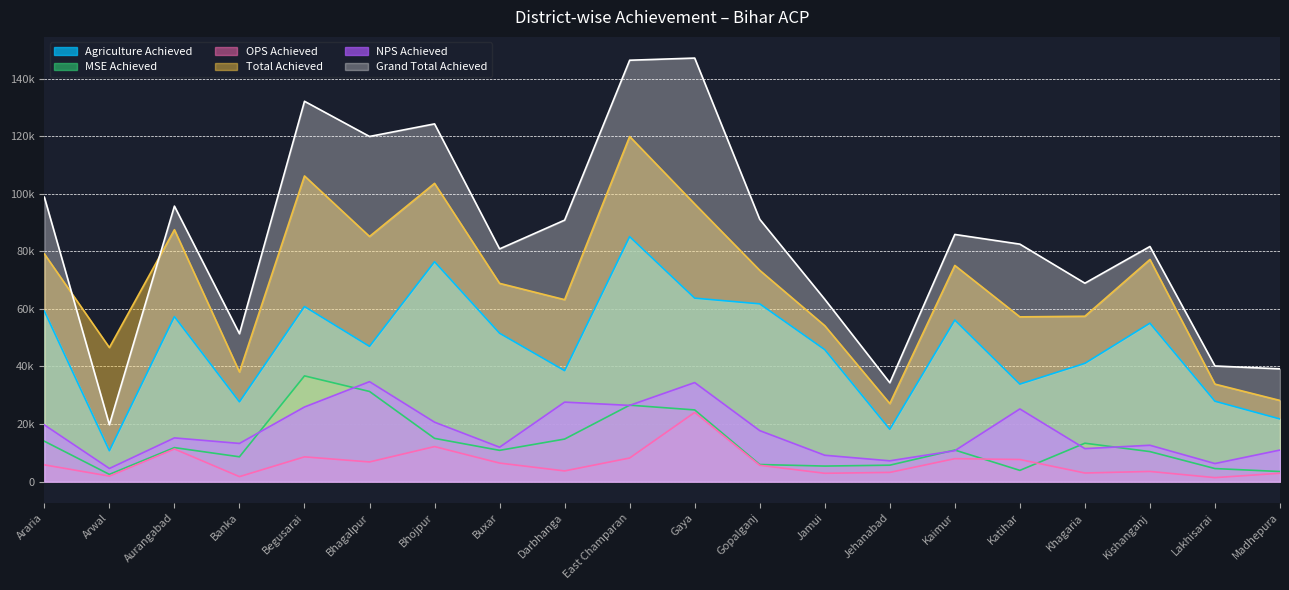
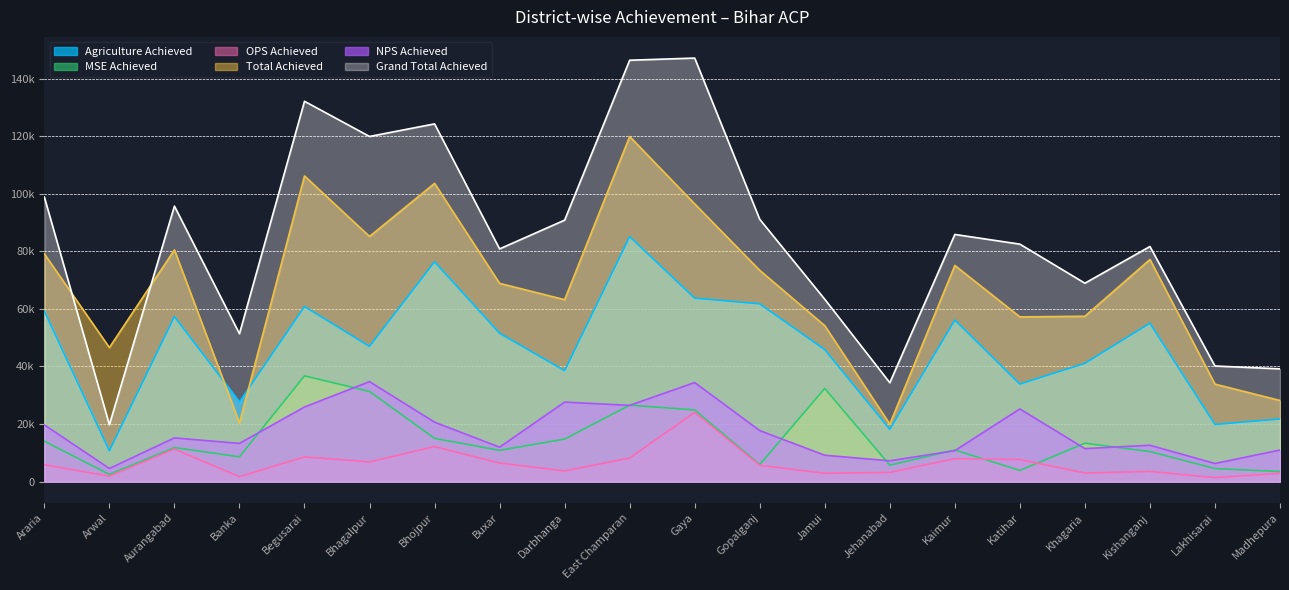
  {
    "Agriculture Achieved": {
      "Araria": 59000,
      "Arwal": 11000,
      "Aurangabad": 57000,
      "Banka": 28000,
      "Begusarai": 61000,
      "Bhagalpur": 47000,
      "Bhojpur": 76000,
      "Buxar": 52000,
      "Darbhanga": 39000,
      "East Champaran": 85000,
      "Gaya": 64000,
      "Gopalganj": 62000,
      "Jamui": 46000,
      "Jehanabad": 18000,
      "Kaimur": 56000,
      "Katihar": 34000,
      "Khagaria": 41000,
      "Kishanganj": 55000,
-     "Lakhisarai": 28000,
+     "Lakhisarai": 20000,
      "Madhepura": 22000
    },
    "MSE Achieved": {
      "Araria": 14000,
      "Banka": 9000,
      "Begusarai": 37000,
      "Bhagalpur": 31000,
      "Bhojpur": 15000,
      "Buxar": 11000,
      "Darbhanga": 15000,
-     "Jamui": 5000,
+     "Jamui": 32000,
      "Jehanabad": 6000,
      "Katihar": 4000,
      "Khagaria": 13000,
      "Kishanganj": 10000,
      "Lakhisarai": 5000
    },
    "OPS Achieved": {
      "Araria": 6000,
      "Banka": 2000,
      "Begusarai": 9000,
      "Bhagalpur": 7000,
      "Bhojpur": 12000,
      "Buxar": 6000,
      "Darbhanga": 4000,
      "East Champaran": 8000,
      "Jamui": 3000,
      "Jehanabad": 3000,
      "Kaimur": 8000,
      "Katihar": 8000,
      "Khagaria": 3000,
      "Kishanganj": 4000,
      "Lakhisarai": 1000
    },
    "Total Achieved": {
      "Araria": 79000,
      "Arwal": 47000,
-     "Aurangabad": 88000,
-     "Banka": 38000,
+     "Aurangabad": 80000,
+     "Banka": 20000,
      "Begusarai": 106000,
      "Bhagalpur": 85000,
      "Bhojpur": 104000,
      "Buxar": 69000,
      "Darbhanga": 63000,
      "East Champaran": 120000,
      "Gaya": 96000,
      "Gopalganj": 73000,
      "Jamui": 54000,
-     "Jehanabad": 27000,
+     "Jehanabad": 20000,
      "Kaimur": 75000,
      "Katihar": 57000,
      "Khagaria": 57000,
      "Kishanganj": 77000,
      "Lakhisarai": 34000,
      "Madhepura": 28000
    },
    "NPS Achieved": {
      "Araria": 20000,
      "Arwal": 5000,
      "Aurangabad": 15000,
      "Banka": 13000,
      "Begusarai": 26000,
      "Bhagalpur": 35000,
      "Bhojpur": 21000,
      "Buxar": 12000,
      "Darbhanga": 28000,
      "Gaya": 34000,
      "Gopalganj": 18000,
      "Jamui": 9000,
      "Jehanabad": 7000,
      "Katihar": 25000,
      "Khagaria": 11000,
      "Kishanganj": 13000,
      "Lakhisarai": 6000,
      "Madhepura": 11000
    },
    "Grand Total Achieved": {
      "Araria": 99000,
      "Arwal": 20000,
      "Aurangabad": 96000,
      "Banka": 51000,
      "Begusarai": 132000,
      "Bhagalpur": 120000,
      "Bhojpur": 124000,
      "Buxar": 81000,
      "Darbhanga": 91000,
      "East Champaran": 146000,
      "Gaya": 147000,
      "Gopalganj": 91000,
      "Jamui": 63000,
      "Jehanabad": 34000,
      "Kaimur": 86000,
      "Katihar": 82000,
      "Khagaria": 69000,
      "Kishanganj": 82000,
      "Lakhisarai": 40000,
      "Madhepura": 39000
    }
  }
